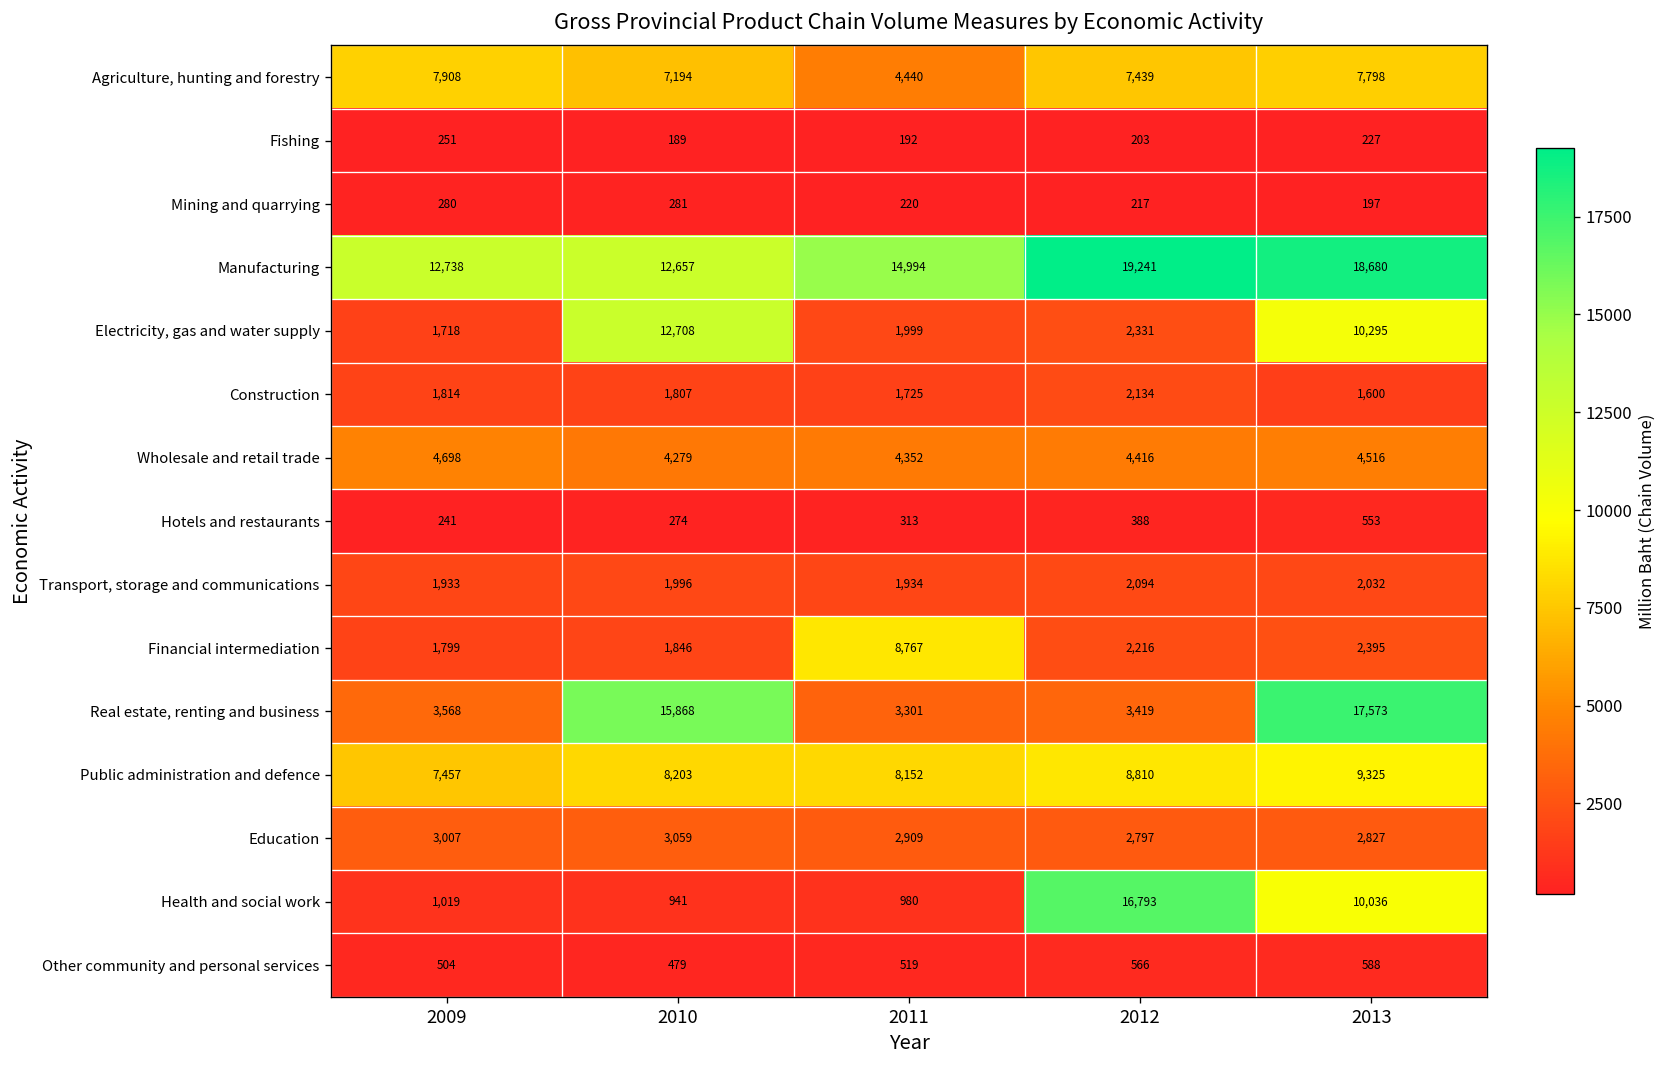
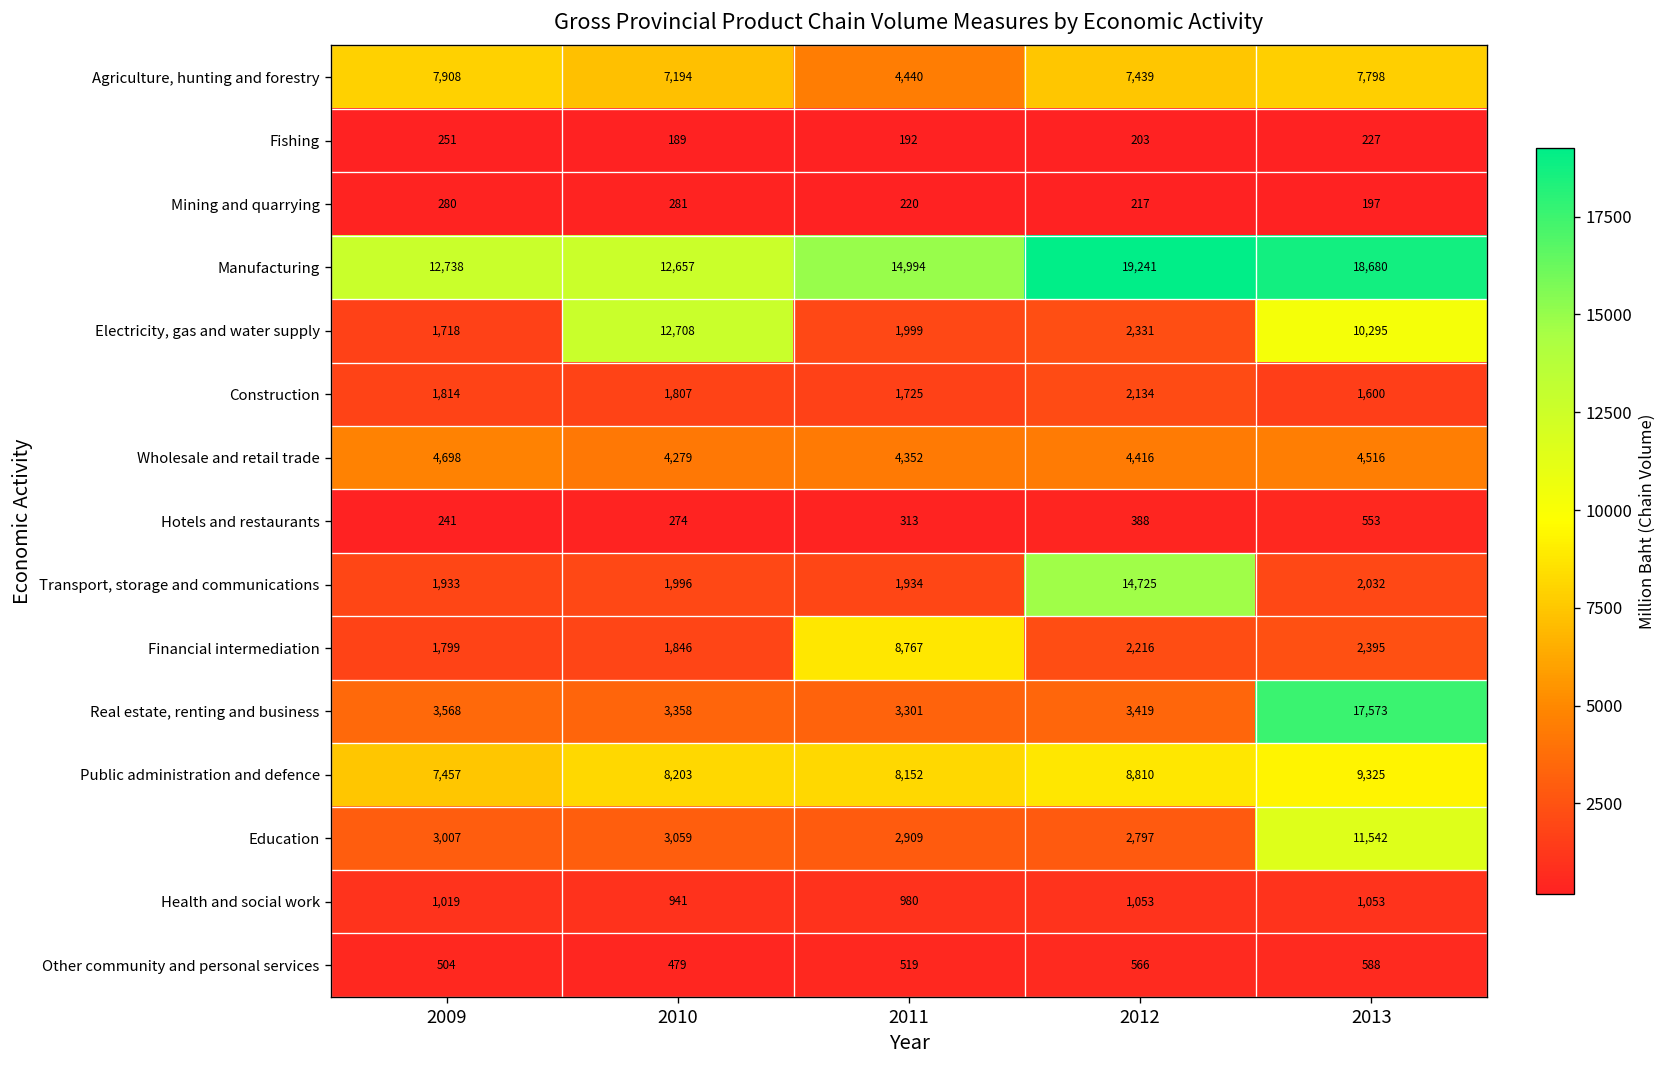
  {
    "Agriculture, hunting and forestry": {
      "2009": "7,908",
      "2010": "7,194",
      "2011": "4,440",
      "2012": "7,439",
      "2013": "7,798"
    },
    "Fishing": {
      "2009": "251",
      "2010": "189",
      "2011": "192",
      "2012": "203",
      "2013": "227"
    },
    "Mining and quarrying": {
      "2009": "280",
      "2010": "281",
      "2011": "220",
      "2012": "217",
      "2013": "197"
    },
    "Manufacturing": {
      "2009": "12,738",
      "2010": "12,657",
      "2011": "14,994",
      "2012": "19,241",
      "2013": "18,680"
    },
    "Electricity, gas and water supply": {
      "2009": "1,718",
      "2010": "12,708",
      "2011": "1,999",
      "2012": "2,331",
      "2013": "10,295"
    },
    "Construction": {
      "2009": "1,814",
      "2010": "1,807",
      "2011": "1,725",
      "2012": "2,134",
      "2013": "1,600"
    },
    "Wholesale and retail trade": {
      "2009": "4,698",
      "2010": "4,279",
      "2011": "4,352",
      "2012": "4,416",
      "2013": "4,516"
    },
    "Hotels and restaurants": {
      "2009": "241",
      "2010": "274",
      "2011": "313",
      "2012": "388",
      "2013": "553"
    },
    "Transport, storage and communications": {
      "2009": "1,933",
      "2010": "1,996",
      "2011": "1,934",
-     "2012": "2,094",
+     "2012": "14,725",
      "2013": "2,032"
    },
    "Financial intermediation": {
      "2009": "1,799",
      "2010": "1,846",
      "2011": "8,767",
      "2012": "2,216",
      "2013": "2,395"
    },
    "Real estate, renting and business": {
      "2009": "3,568",
-     "2010": "15,868",
+     "2010": "3,358",
      "2011": "3,301",
      "2012": "3,419",
      "2013": "17,573"
    },
    "Public administration and defence": {
      "2009": "7,457",
      "2010": "8,203",
      "2011": "8,152",
      "2012": "8,810",
      "2013": "9,325"
    },
    "Education": {
      "2009": "3,007",
      "2010": "3,059",
      "2011": "2,909",
      "2012": "2,797",
-     "2013": "2,827"
+     "2013": "11,542"
    },
    "Health and social work": {
      "2009": "1,019",
      "2010": "941",
      "2011": "980",
-     "2012": "16,793",
-     "2013": "10,036"
+     "2012": "1,053",
+     "2013": "1,053"
    },
    "Other community and personal services": {
      "2009": "504",
      "2010": "479",
      "2011": "519",
      "2012": "566",
      "2013": "588"
    }
  }
